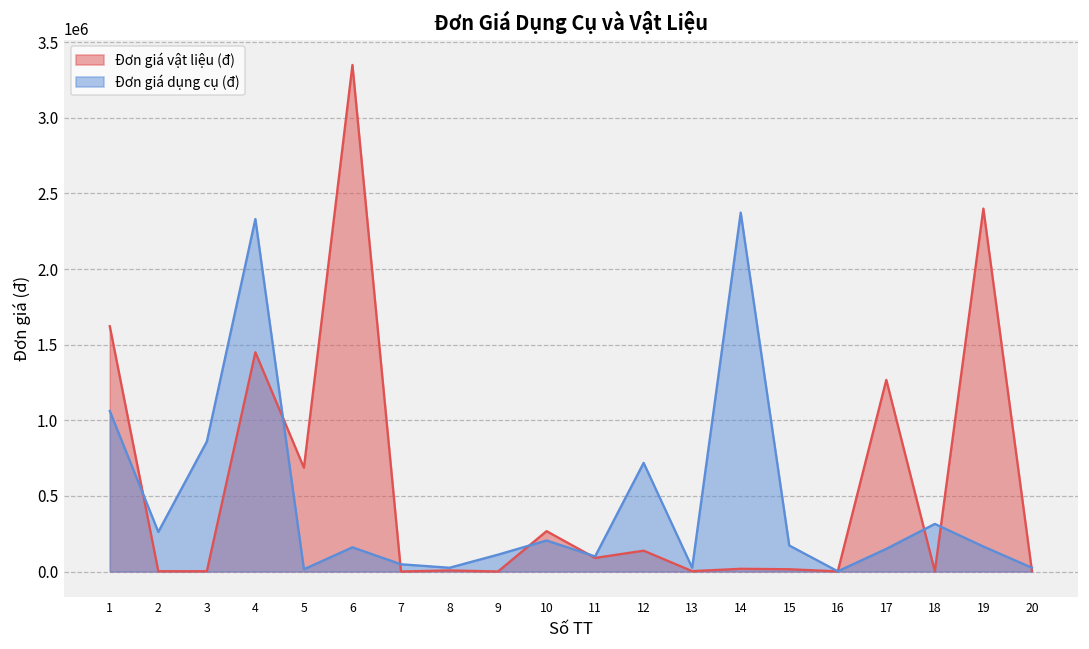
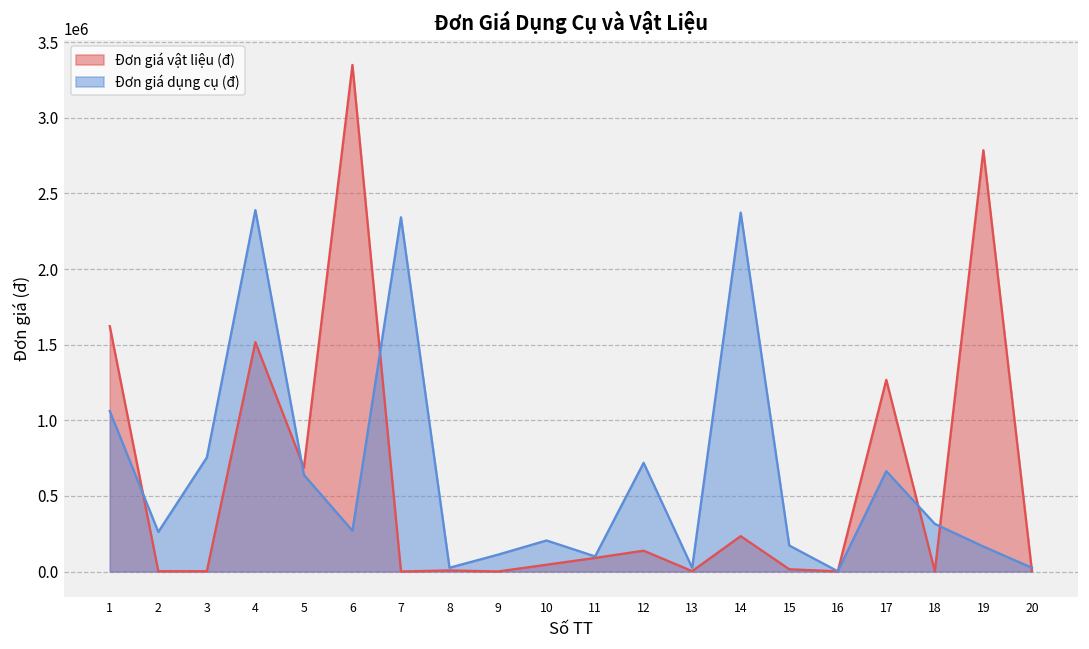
  {
    "Đơn giá vật liệu (đ)": {
      "1": 1620000,
      "2": 0,
      "3": 0,
-     "4": 1450000,
+     "4": 1520000,
      "5": 690000,
      "6": 3350000,
      "7": 0,
      "9": 0,
-     "10": 270000,
+     "10": 50000,
      "12": 140000,
      "13": 0,
-     "14": 20000,
+     "14": 230000,
      "15": 20000,
      "17": 1270000,
      "18": 0,
-     "19": 2400000,
+     "19": 2790000,
      "20": 0
    },
    "Đơn giá dụng cụ (đ)": {
      "1": 1060000,
      "2": 260000,
-     "3": 860000,
-     "4": 2330000,
-     "5": 20000,
-     "6": 160000,
-     "7": 50000,
+     "3": 750000,
+     "4": 2390000,
+     "5": 640000,
+     "6": 270000,
+     "7": 2340000,
      "9": 110000,
      "10": 210000,
      "12": 720000,
      "13": 30000,
      "14": 2370000,
      "15": 170000,
-     "17": 150000,
+     "17": 660000,
      "18": 320000,
      "19": 170000,
      "20": 30000
    }
  }
